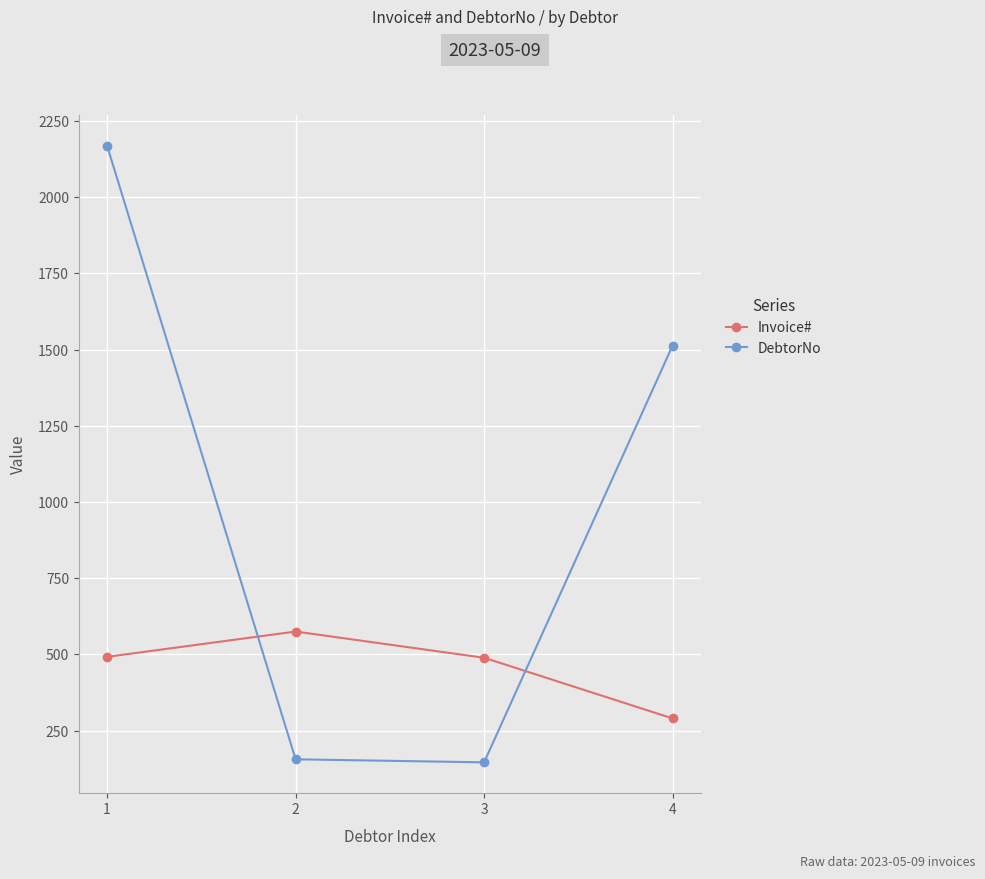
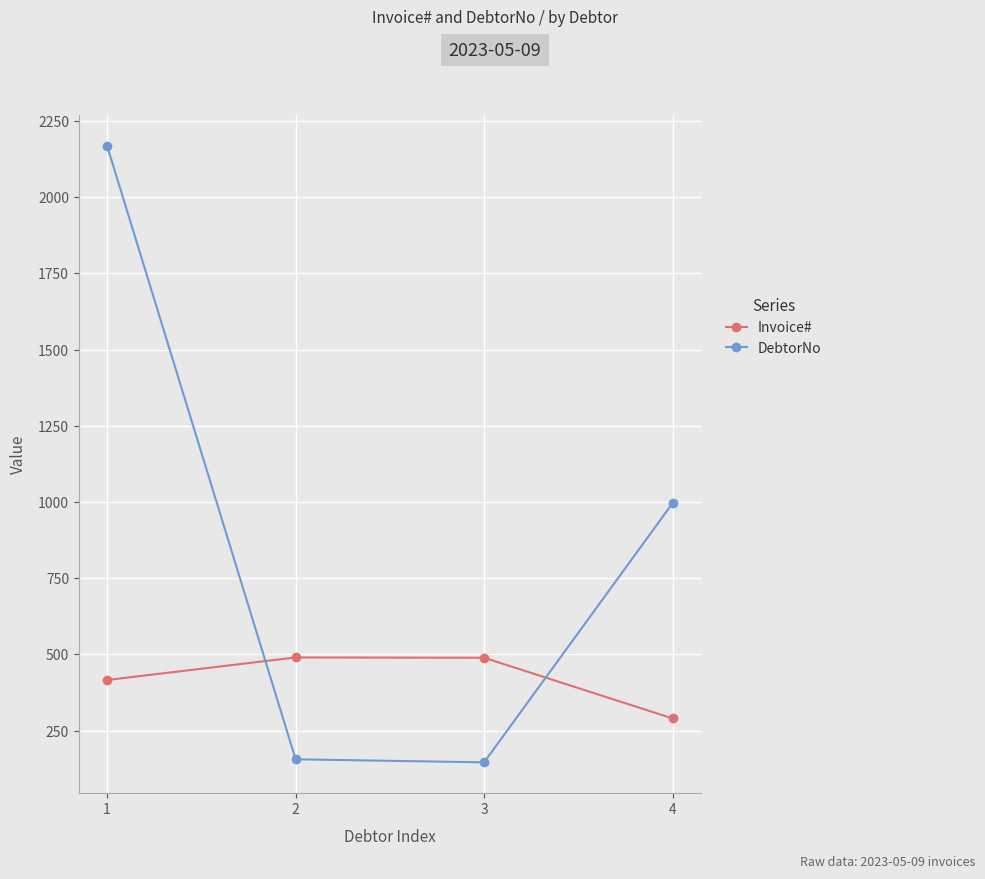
  {
    "Invoice#": {
-     "1": 490,
-     "2": 580,
+     "1": 420,
+     "2": 490,
      "3": 490,
      "4": 290
    },
    "DebtorNo": {
      "1": 2170,
      "2": 160,
      "3": 150,
-     "4": 1510
+     "4": 1000
    }
  }
